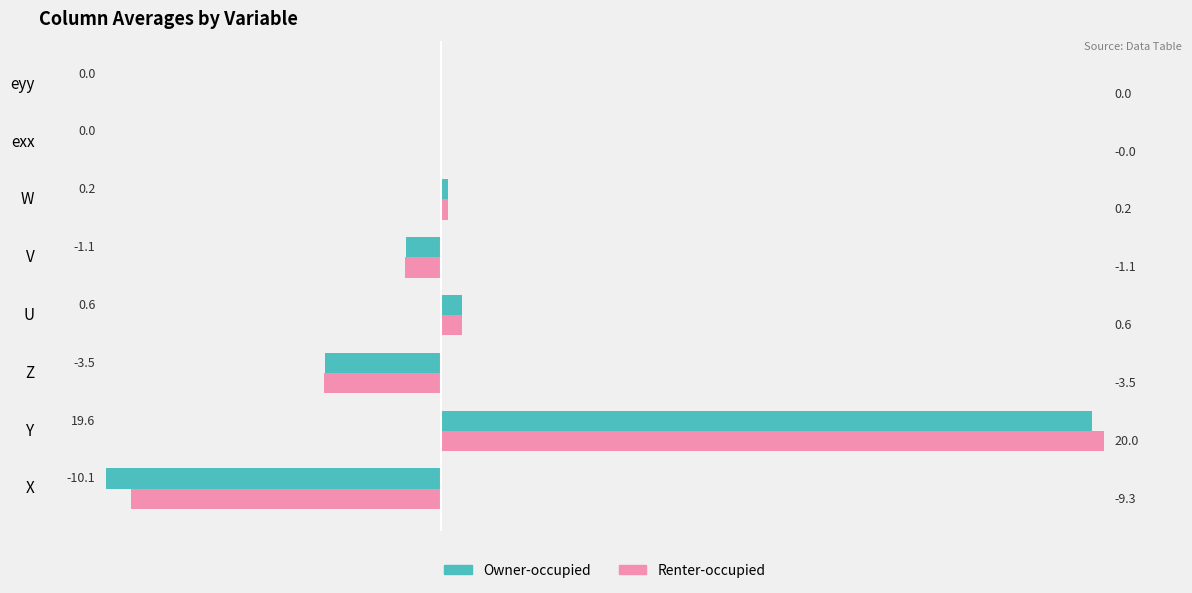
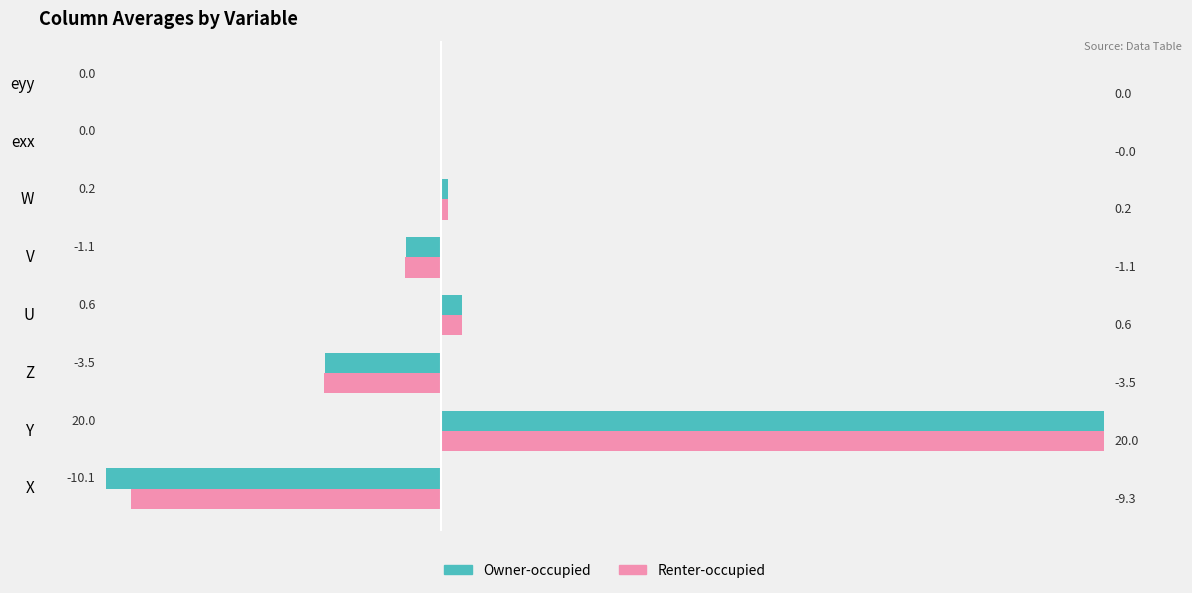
  {
    "Owner-occupied": {
-     "Y": 19.6,
+     "Y": 20.0,
      "X": -10.1
    },
    "Renter-occupied": {
      "Y": 20.0
    }
  }
